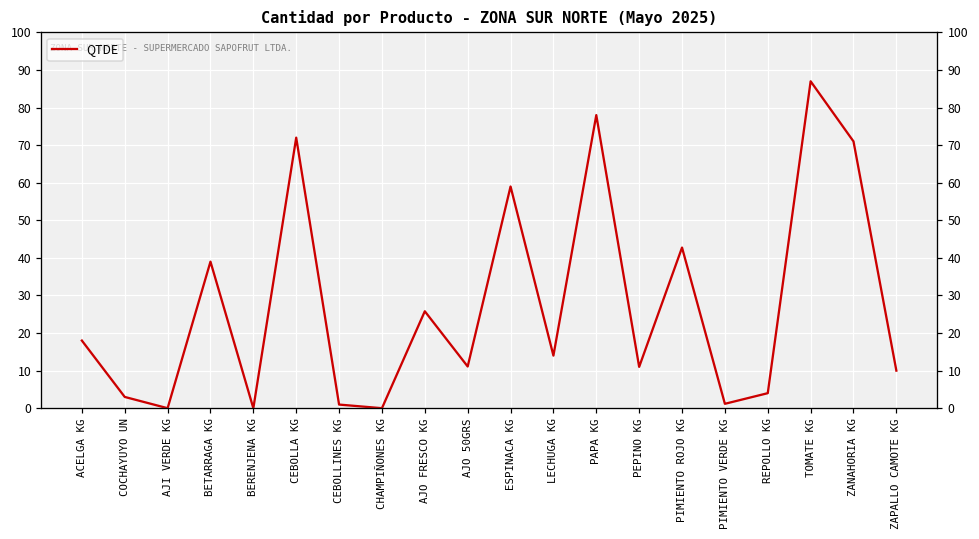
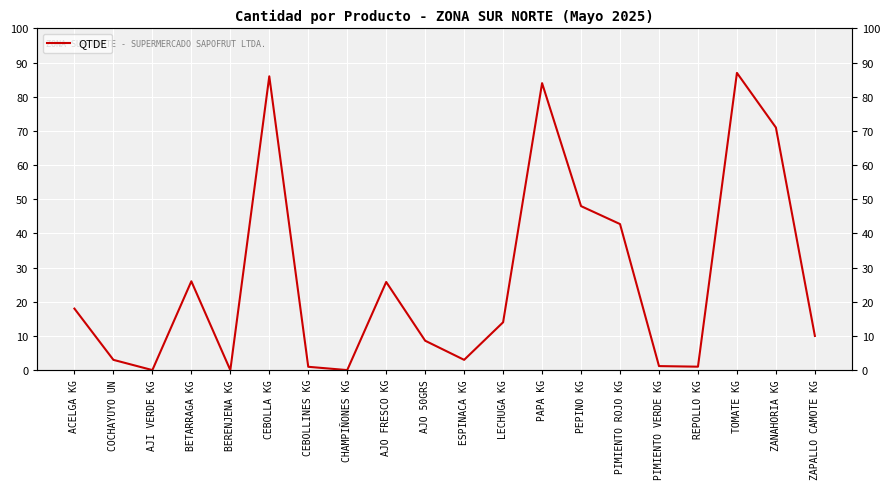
  {
    "ACELGA KG": 18,
    "COCHAYUYO UN": 3,
    "AJI VERDE KG": 0,
-   "BETARRAGA KG": 39,
+   "BETARRAGA KG": 26,
    "BERENJENA KG": 0,
-   "CEBOLLA KG": 72,
+   "CEBOLLA KG": 86,
    "CEBOLLINES KG": 1,
    "CHAMPIÑONES KG": 0,
    "AJO FRESCO KG": 26,
-   "AJO 50GRS": 11,
-   "ESPINACA KG": 59,
+   "AJO 50GRS": 9,
+   "ESPINACA KG": 3,
    "LECHUGA KG": 14,
-   "PAPA KG": 78,
-   "PEPINO KG": 11,
+   "PAPA KG": 84,
+   "PEPINO KG": 48,
    "PIMIENTO ROJO KG": 43,
    "PIMIENTO VERDE KG": 1,
-   "REPOLLO KG": 4,
+   "REPOLLO KG": 1,
    "TOMATE KG": 87,
    "ZANAHORIA KG": 71,
    "ZAPALLO CAMOTE KG": 10
  }
